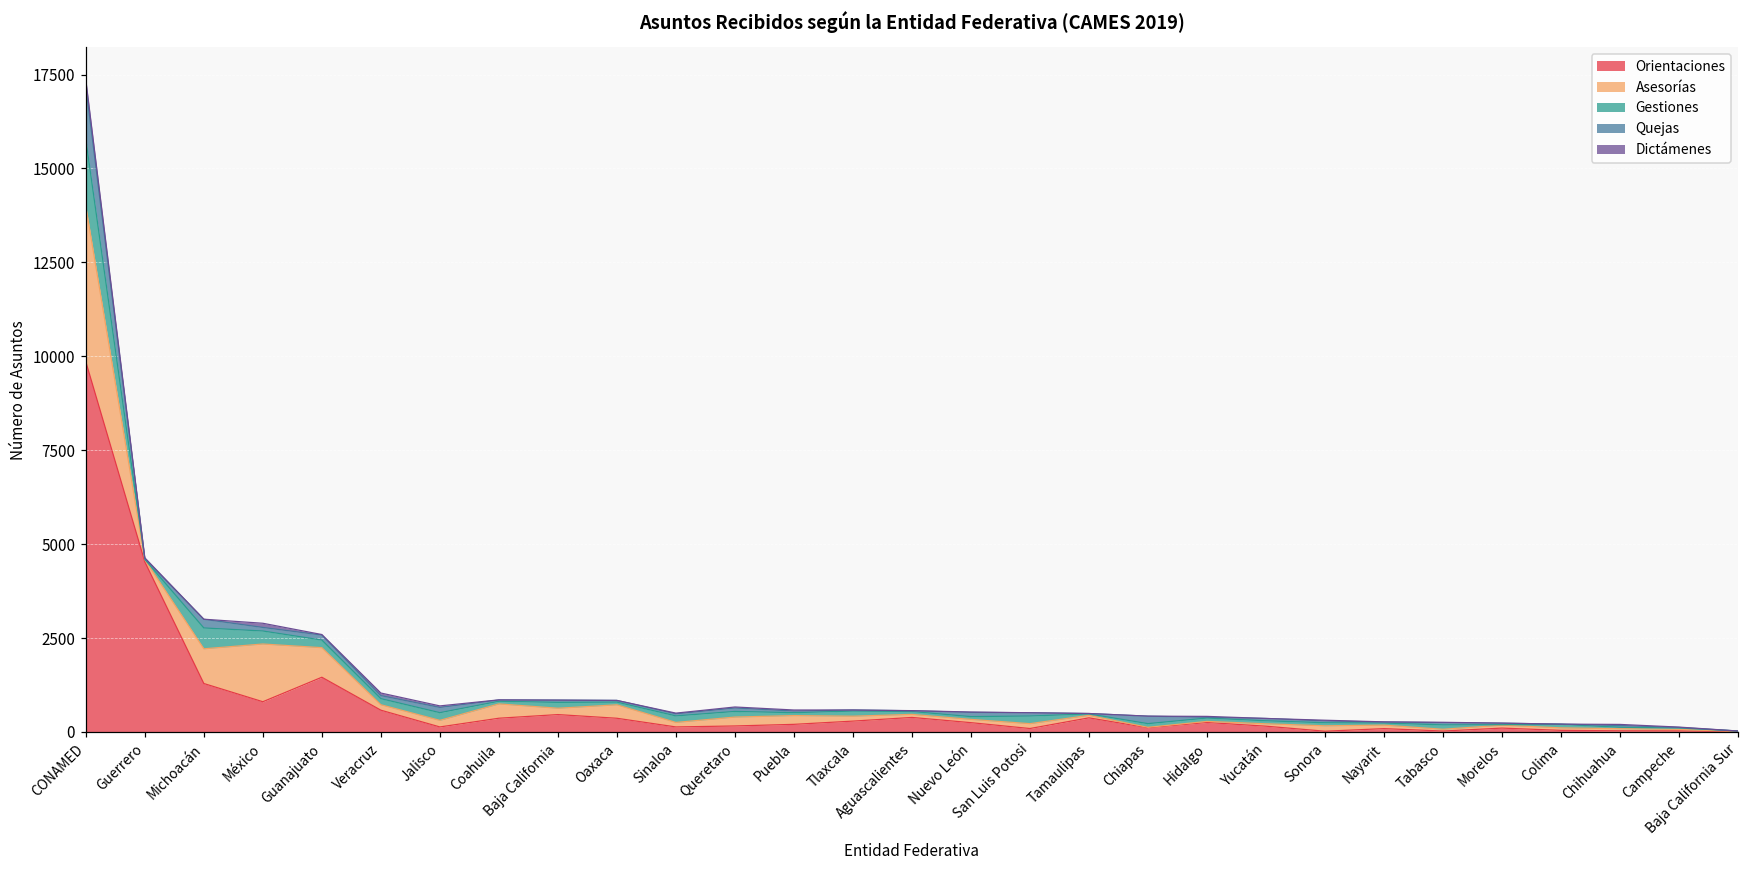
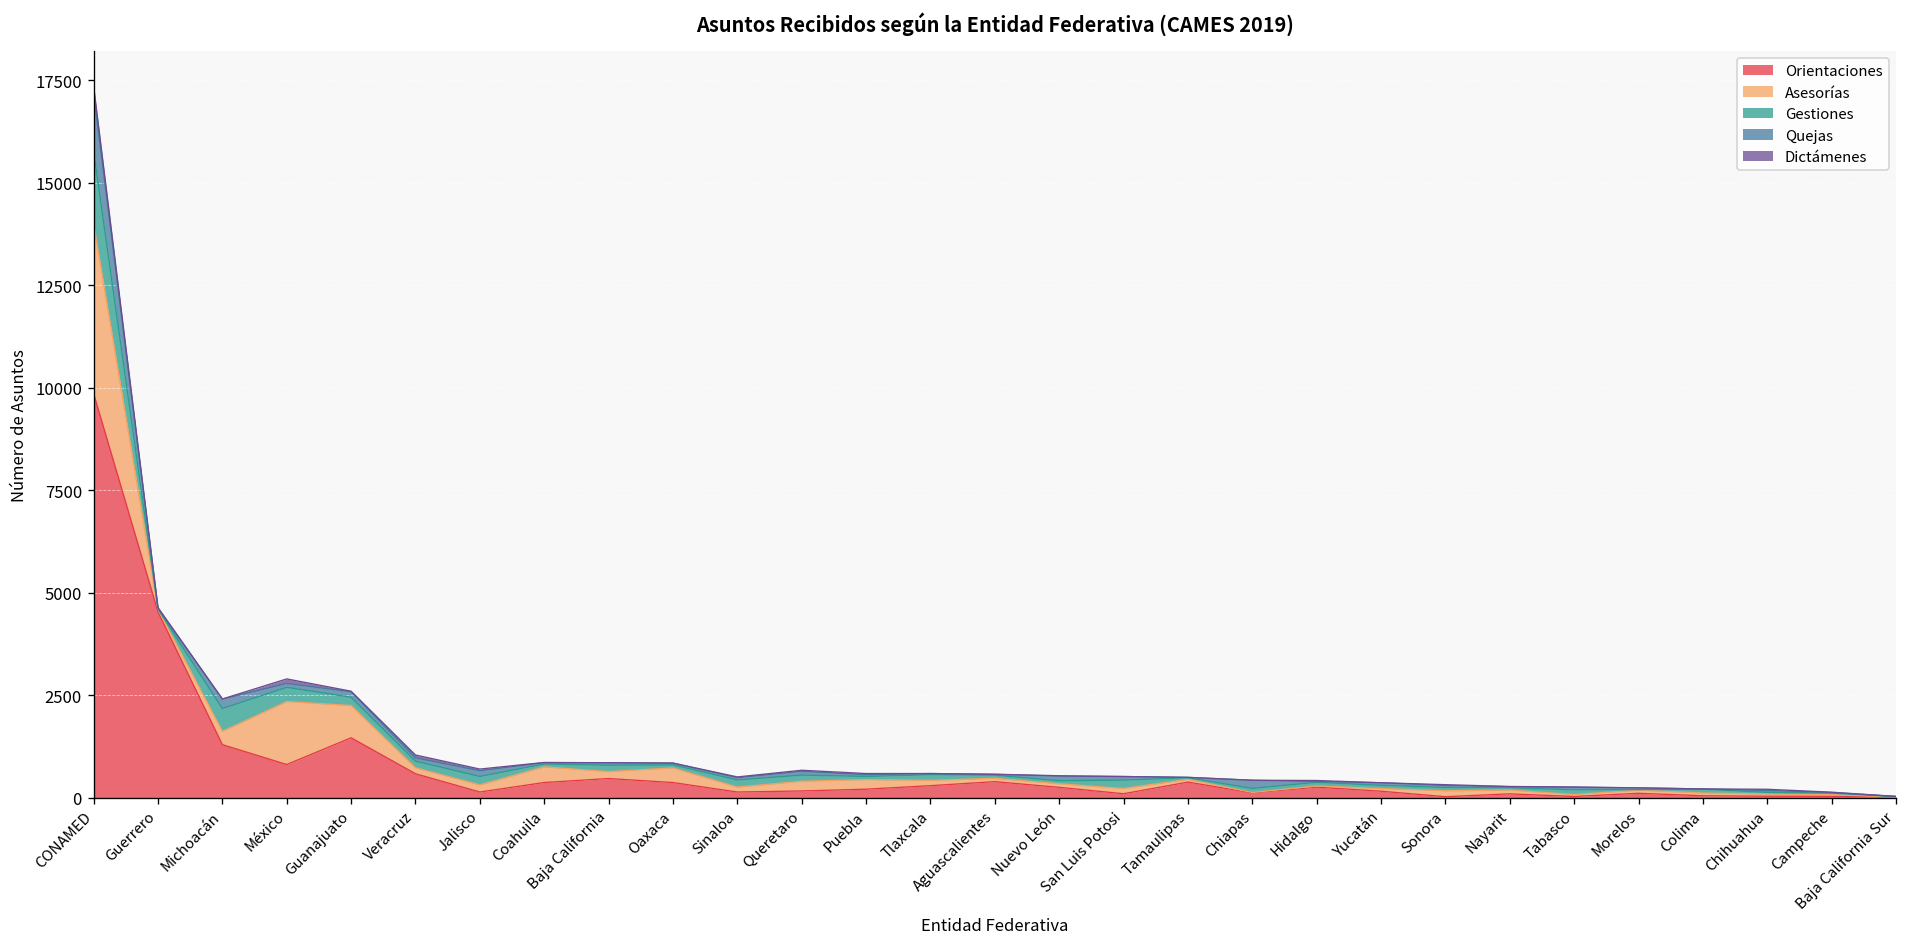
  {
    "Orientaciones": {
      "CONAMED": 9900,
      "Michoacán": 1300,
      "México": 800,
      "Guanajuato": 1500,
      "Veracruz": 600,
      "Jalisco": 100,
      "Coahuila": 400,
      "Baja California": 500,
      "Oaxaca": 400,
      "Sinaloa": 100,
      "Queretaro": 200,
      "Puebla": 200,
      "Tlaxcala": 300,
      "Aguascalientes": 400,
      "Nuevo León": 200,
      "San Luis Potosi": 100,
      "Sonora": 0,
      "Nayarit": 100,
      "Morelos": 100
    },
    "Asesorías": {
      "CONAMED": 4100,
-     "Michoacán": 900,
+     "Michoacán": 300,
      "México": 1500,
      "Guanajuato": 800,
      "Veracruz": 100,
      "Jalisco": 200,
      "Baja California": 200,
      "Sinaloa": 100,
      "Queretaro": 200,
      "Puebla": 200,
      "Tlaxcala": 100,
      "Aguascalientes": 100,
      "San Luis Potosi": 100,
      "Sonora": 100
    },
    "Dictámenes": {
      "CONAMED": 200,
      "México": 100
    }
  }
